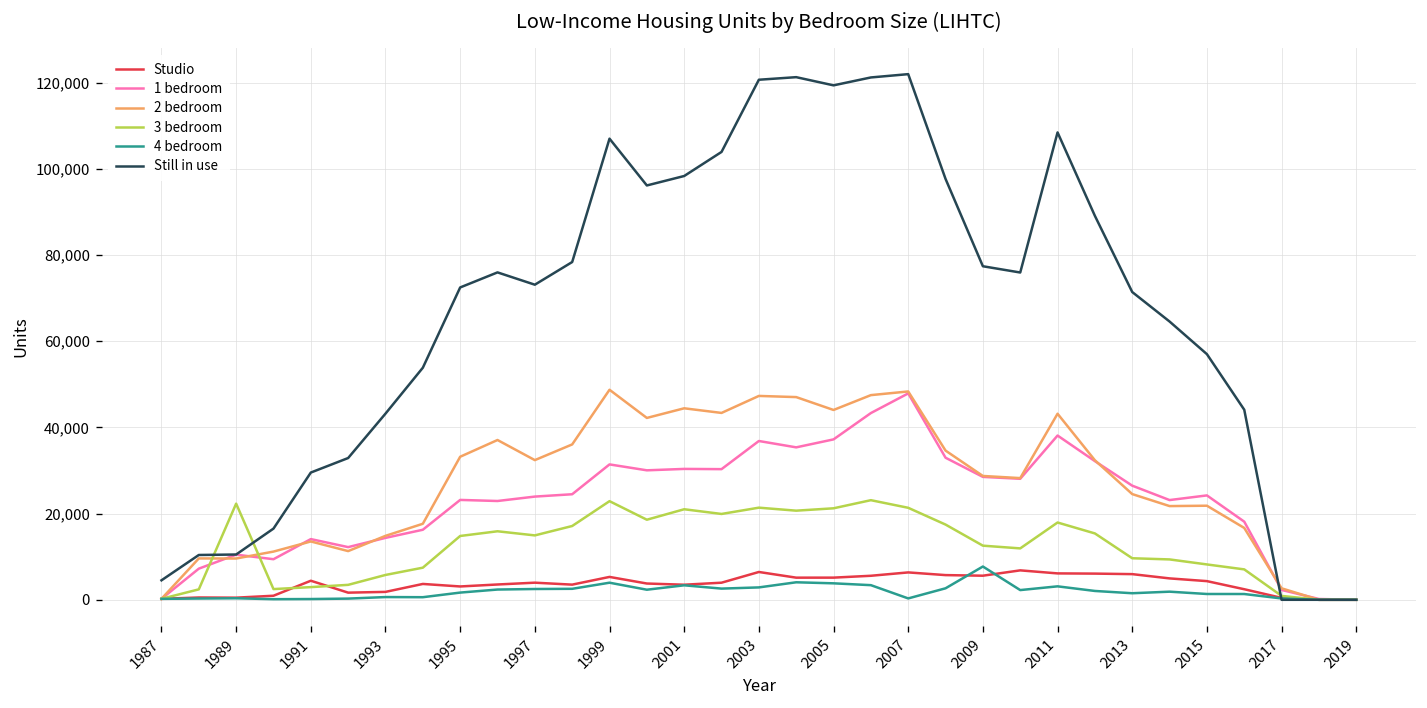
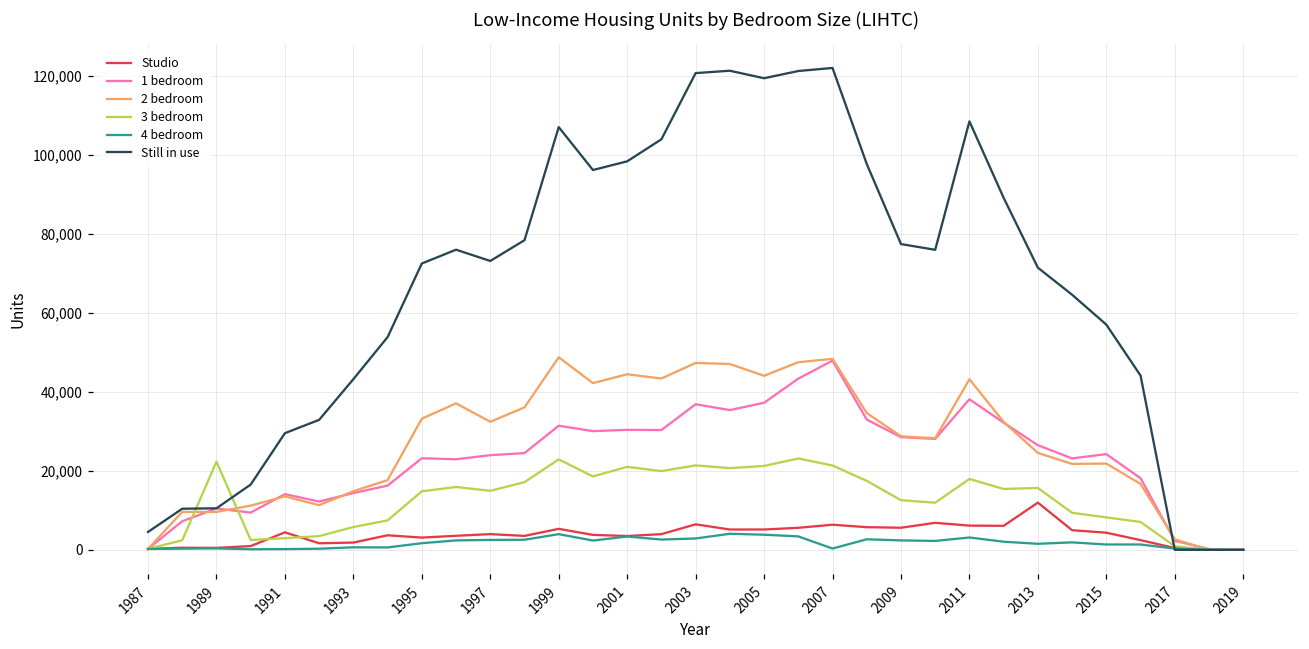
  {
    "Studio": {
      "1991": "4,000",
      "1993": "2,000",
      "1995": "3,000",
      "1997": "4,000",
      "1999": "5,000",
      "2003": "6,000",
      "2005": "5,000",
      "2007": "6,000",
      "2009": "6,000",
      "2011": "6,000",
-     "2013": "6,000",
+     "2013": "12,000",
      "2015": "4,000"
    },
    "1 bedroom": {
      "1995": "23,000",
      "1997": "24,000",
      "1999": "31,000",
      "2001": "30,000",
      "2003": "37,000",
      "2005": "37,000",
      "2011": "38,000",
      "2013": "26,000",
      "2015": "24,000"
    },
    "2 bedroom": {
      "1989": "10,000",
      "1995": "33,000",
      "1997": "32,000",
      "1999": "49,000",
      "2001": "44,000",
      "2003": "47,000",
      "2005": "44,000",
      "2011": "43,000",
      "2013": "25,000",
      "2015": "22,000"
    },
    "3 bedroom": {
      "1989": "22,000",
      "1991": "3,000",
      "1993": "6,000",
      "1995": "15,000",
      "1997": "15,000",
      "1999": "23,000",
      "2001": "21,000",
      "2003": "21,000",
      "2005": "21,000",
      "2007": "21,000",
      "2009": "13,000",
      "2011": "18,000",
-     "2013": "10,000",
+     "2013": "16,000",
      "2015": "8,000"
    },
    "4 bedroom": {
      "1991": "0",
      "1993": "1,000",
      "1995": "2,000",
      "1997": "3,000",
      "1999": "4,000",
      "2003": "3,000",
      "2005": "4,000",
      "2007": "0",
-     "2009": "8,000",
+     "2009": "2,000",
      "2011": "3,000",
      "2013": "2,000",
      "2015": "1,000"
    },
    "Still in use": {
      "1987": "5,000",
      "1991": "30,000",
      "1993": "43,000",
      "1995": "72,000",
      "1997": "73,000",
      "1999": "107,000",
      "2001": "98,000",
      "2003": "121,000",
      "2005": "119,000",
      "2007": "122,000",
      "2009": "77,000",
      "2011": "108,000",
      "2013": "71,000",
      "2015": "57,000"
    }
  }
